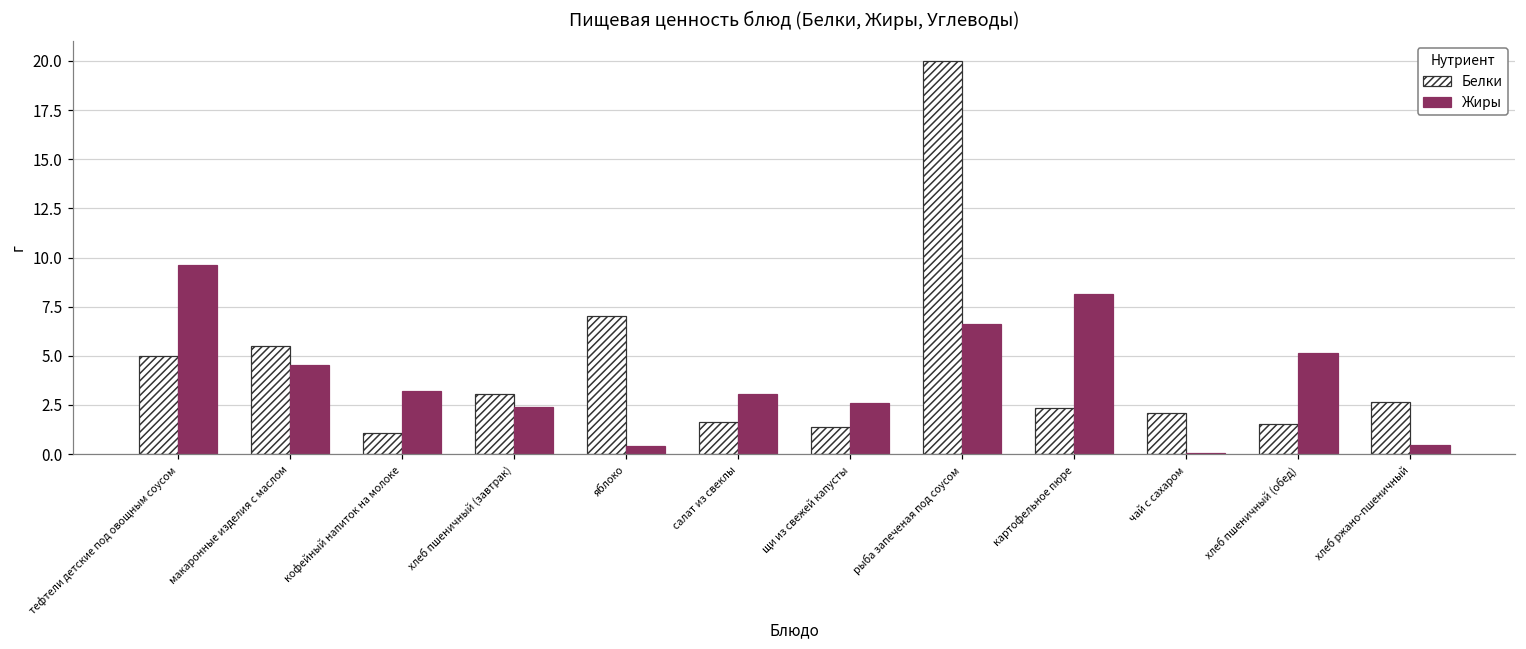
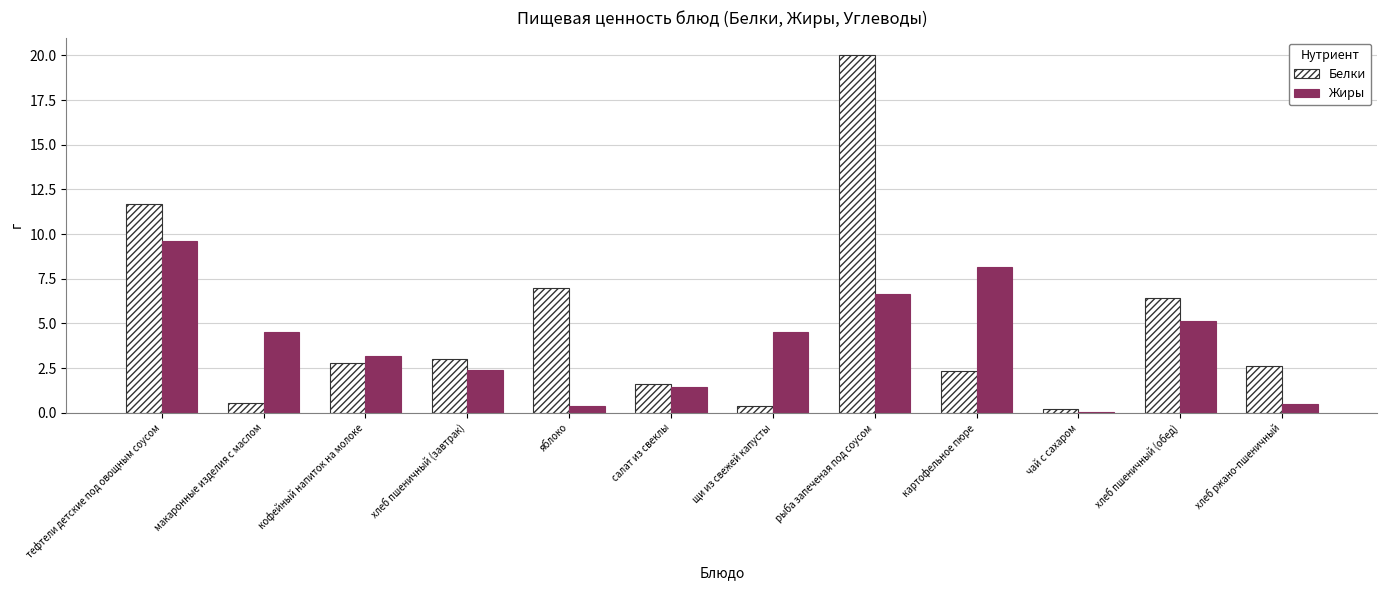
  {
    "Белки": {
-     "тефтели детские под овощным соусом": 5.0,
-     "макаронные изделия с маслом": 5.5,
-     "кофейный напиток на молоке": 1.1,
+     "тефтели детские под овощным соусом": 11.7,
+     "макаронные изделия с маслом": 0.6,
+     "кофейный напиток на молоке": 2.8,
      "хлеб пшеничный (завтрак)": 3.0,
      "яблоко": 7.0,
      "салат из свеклы": 1.6,
-     "щи из свежей капусты": 1.4,
+     "щи из свежей капусты": 0.4,
      "рыба запеченая под соусом": 20.0,
      "картофельное пюре": 2.3,
-     "чай с сахаром": 2.1,
-     "хлеб пшеничный (обед)": 1.5,
+     "чай с сахаром": 0.2,
+     "хлеб пшеничный (обед)": 6.4,
      "хлеб ржано-пшеничный": 2.6
    },
    "Жиры": {
      "тефтели детские под овощным соусом": 9.6,
      "макаронные изделия с маслом": 4.5,
      "кофейный напиток на молоке": 3.2,
      "хлеб пшеничный (завтрак)": 2.4,
      "яблоко": 0.4,
-     "салат из свеклы": 3.1,
-     "щи из свежей капусты": 2.6,
+     "салат из свеклы": 1.5,
+     "щи из свежей капусты": 4.5,
      "рыба запеченая под соусом": 6.6,
      "картофельное пюре": 8.2,
      "хлеб пшеничный (обед)": 5.2,
      "хлеб ржано-пшеничный": 0.5
    }
  }
